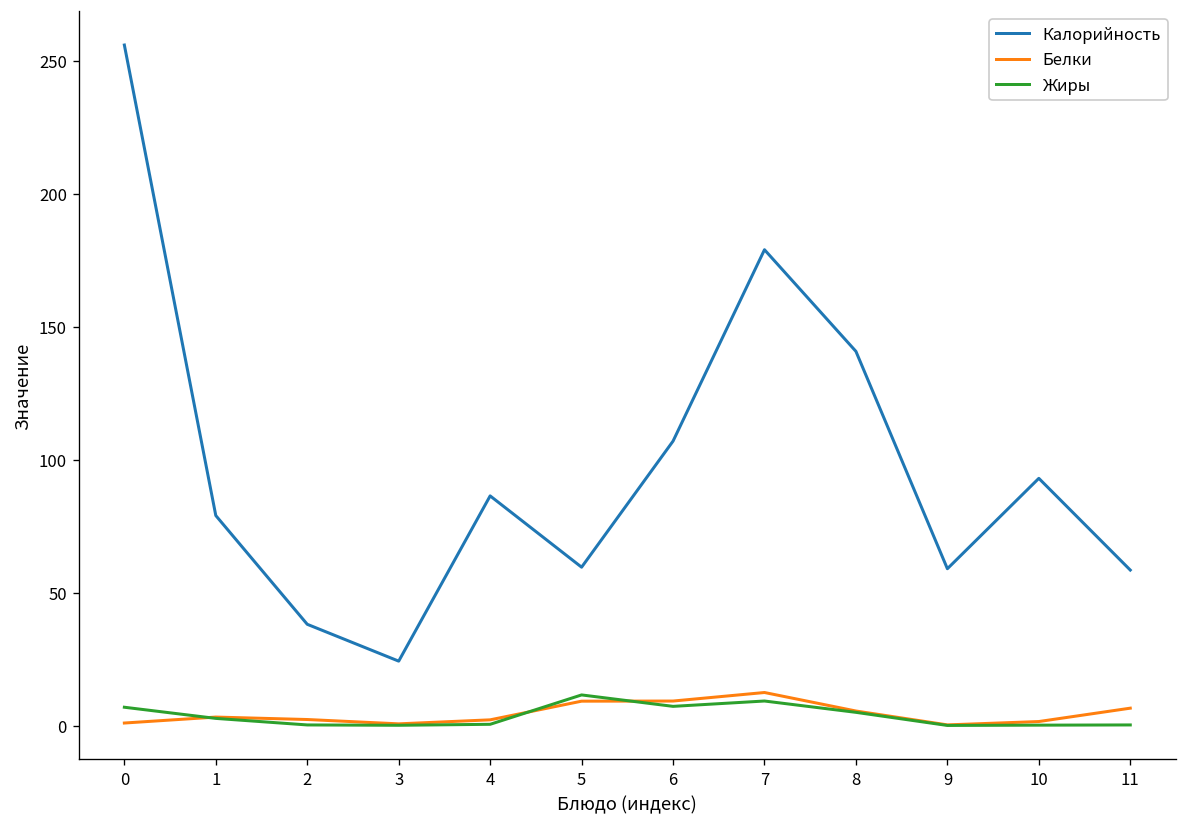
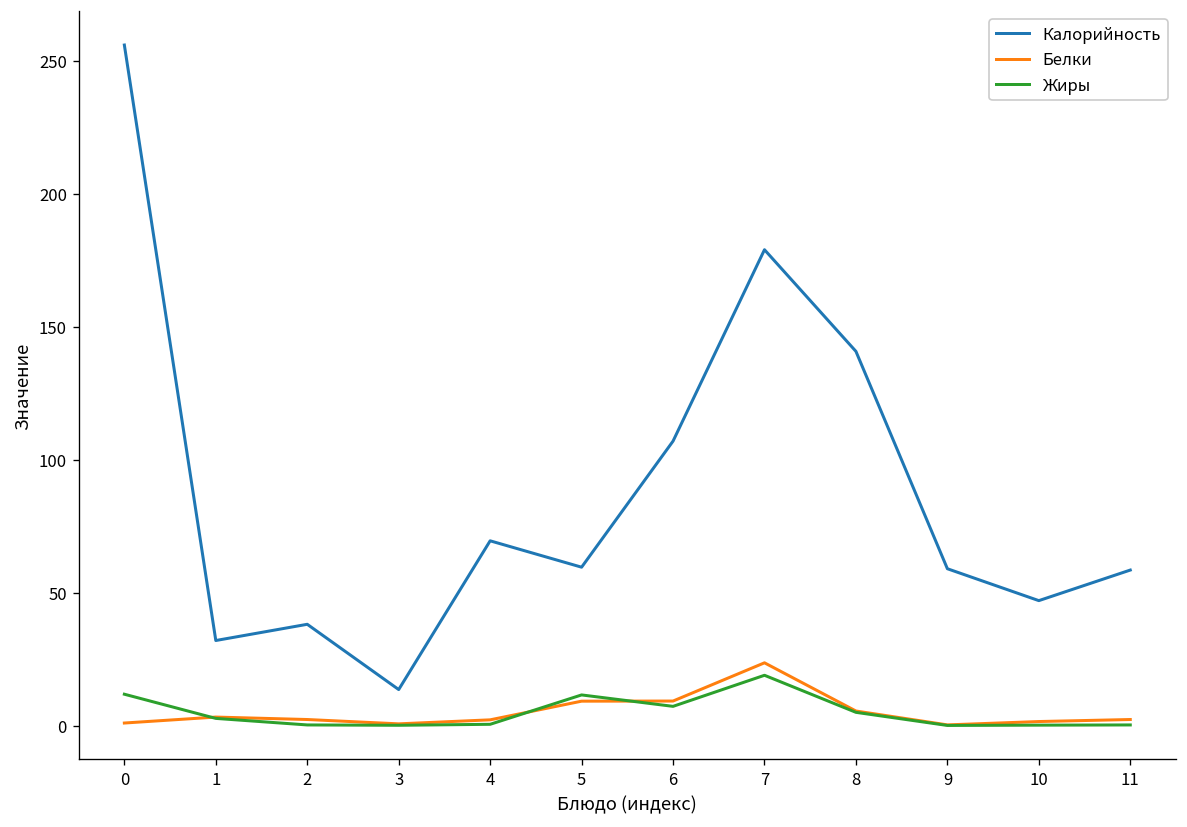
  {
    "Калорийность": {
      "0": 256,
-     "1": 79,
+     "1": 32,
      "2": 38,
-     "3": 24,
-     "4": 86,
+     "3": 14,
+     "4": 70,
      "5": 60,
      "6": 107,
      "7": 179,
      "8": 141,
      "9": 59,
-     "10": 93,
+     "10": 47,
      "11": 59
    },
    "Белки": {
      "0": 1,
      "2": 2,
      "4": 2,
      "5": 9,
      "6": 9,
-     "7": 12,
+     "7": 24,
      "10": 2,
-     "11": 7
+     "11": 2
    },
    "Жиры": {
-     "0": 7,
+     "0": 12,
      "2": 0,
      "4": 0,
      "5": 12,
      "6": 7,
-     "7": 9,
+     "7": 19,
      "10": 0,
      "11": 0
    }
  }
